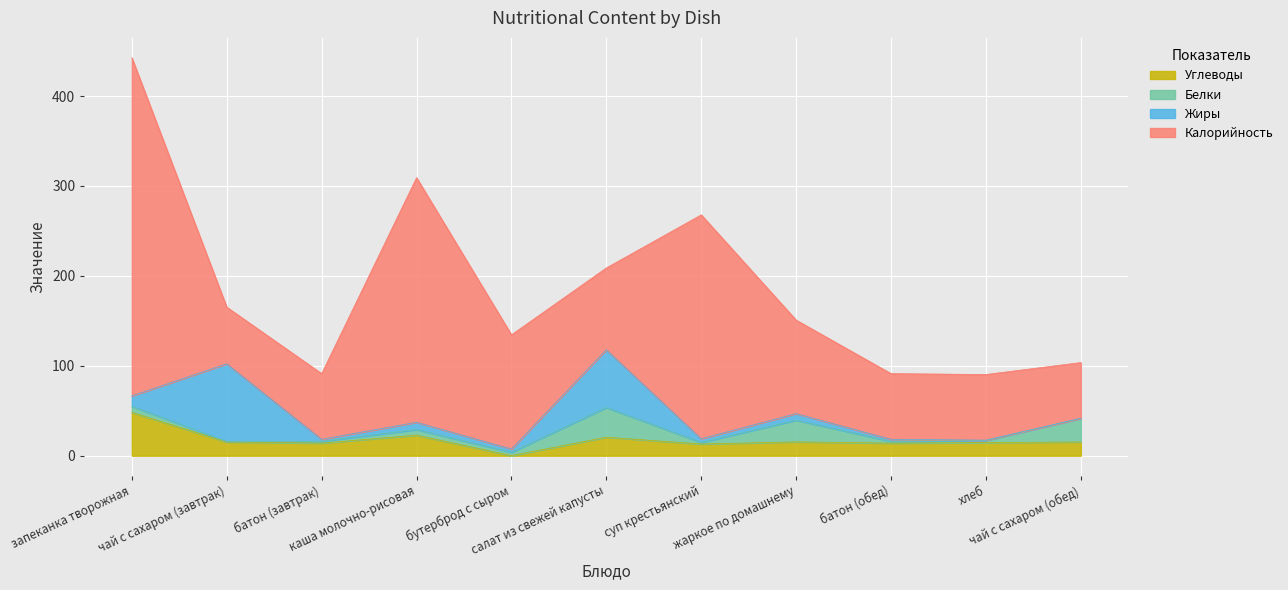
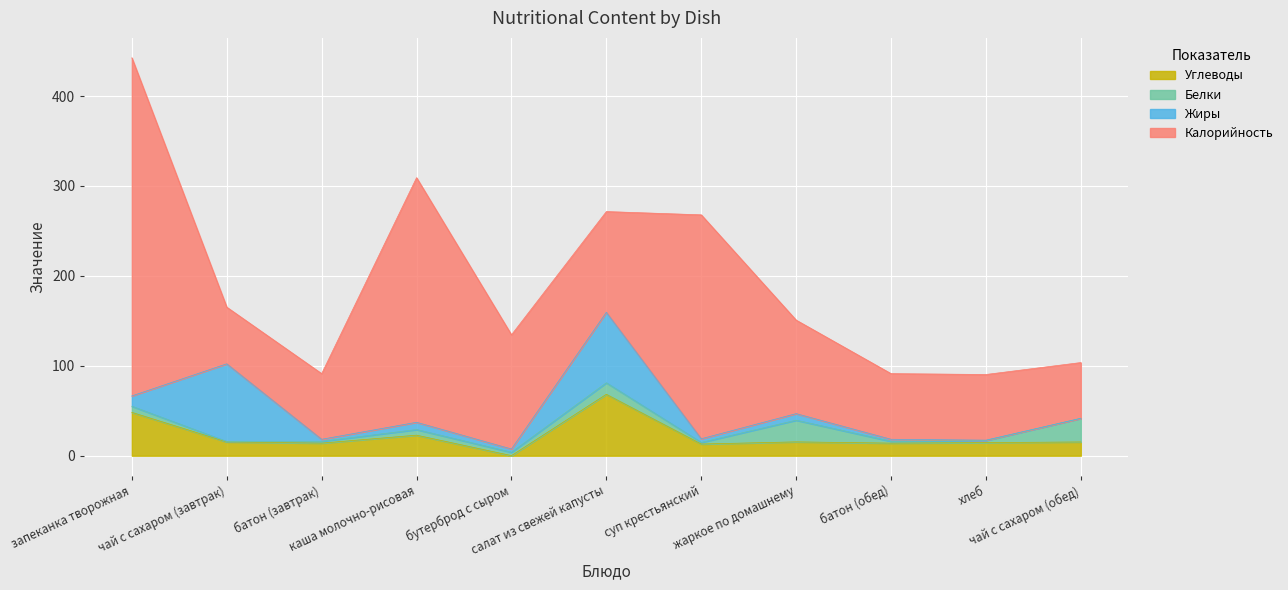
  {
    "Углеводы": {
      "запеканка творожная": 50,
      "каша молочно-рисовая": 20,
      "бутерброд с сыром": 0,
-     "салат из свежей капусты": 20,
+     "салат из свежей капусты": 70,
      "жаркое по домашнему": 20,
      "чай с сахаром (обед)": 20
    },
    "Белки": {
      "запеканка творожная": 10,
      "каша молочно-рисовая": 10,
      "бутерброд с сыром": 0,
-     "салат из свежей капусты": 30,
+     "салат из свежей капусты": 10,
      "жаркое по домашнему": 20
    },
    "Жиры": {
      "запеканка творожная": 10,
      "чай с сахаром (завтрак)": 90,
      "каша молочно-рисовая": 10,
      "бутерброд с сыром": 0,
-     "салат из свежей капусты": 60,
+     "салат из свежей капусты": 80,
      "суп крестьянский": 0,
      "жаркое по домашнему": 10
    },
    "Калорийность": {
      "запеканка творожная": 380,
      "чай с сахаром (завтрак)": 60,
      "батон (завтрак)": 70,
      "каша молочно-рисовая": 270,
      "бутерброд с сыром": 130,
-     "салат из свежей капусты": 90,
+     "салат из свежей капусты": 110,
      "суп крестьянский": 250,
      "жаркое по домашнему": 100,
      "батон (обед)": 70,
      "хлеб": 70,
      "чай с сахаром (обед)": 60
    }
  }
